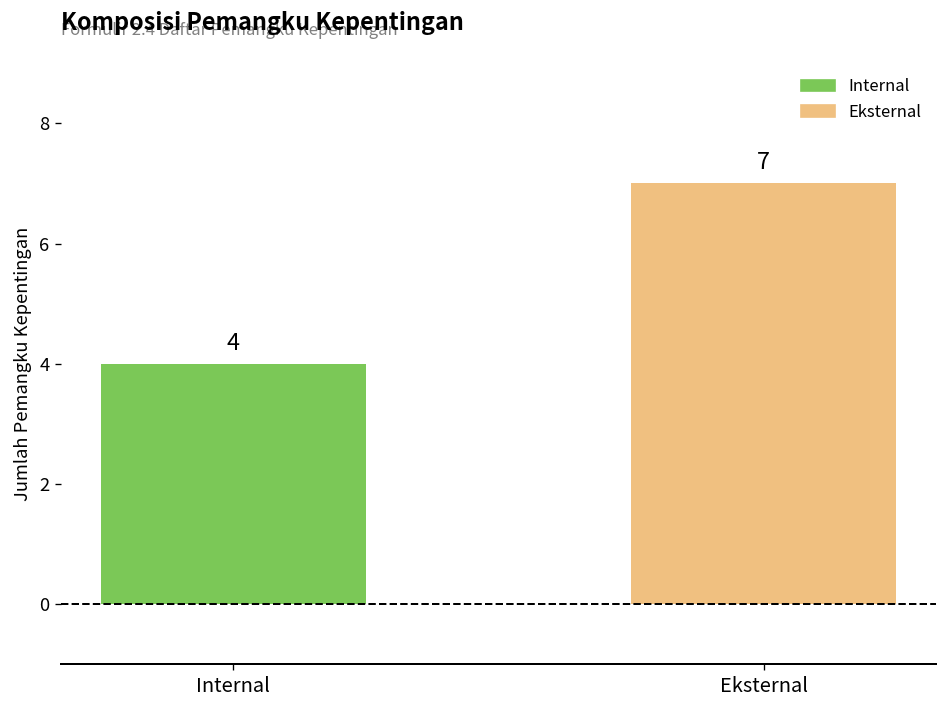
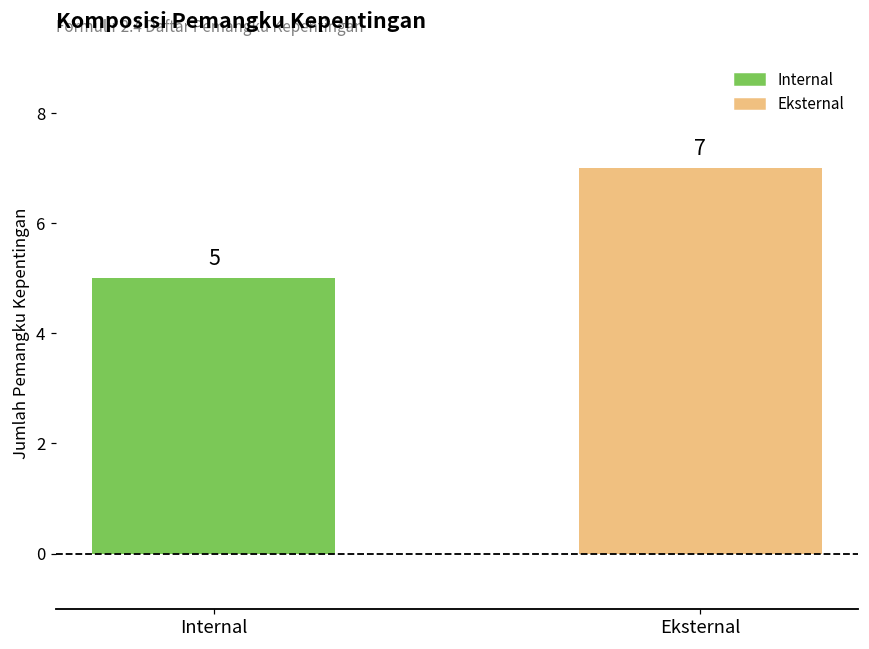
  {
-   "Internal": 4,
+   "Internal": 5,
    "Eksternal": 7
  }
